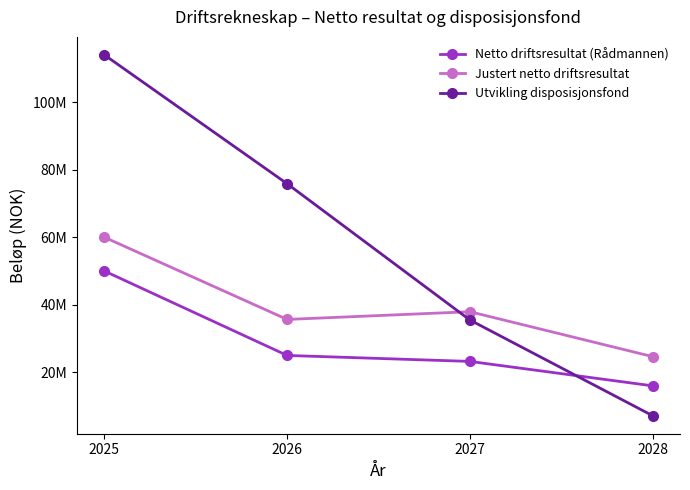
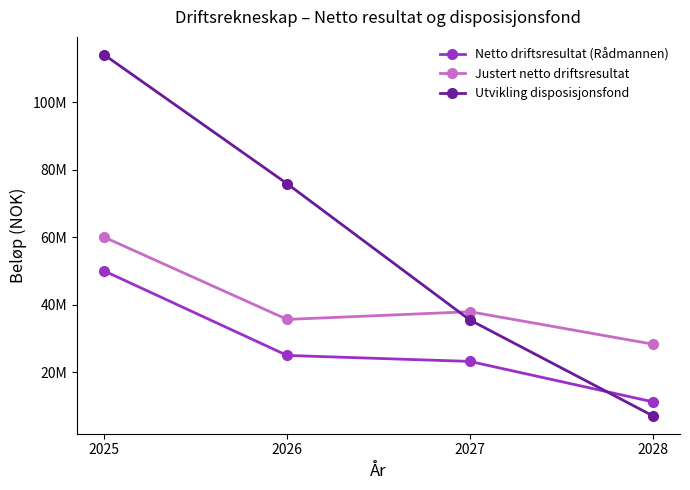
  {
    "Netto driftsresultat (Rådmannen)": {
      "2025": 50000000,
      "2026": 25000000,
      "2027": 23000000,
-     "2028": 16000000
+     "2028": 11000000
    },
    "Justert netto driftsresultat": {
      "2025": 60000000,
      "2026": 36000000,
      "2027": 38000000,
-     "2028": 25000000
+     "2028": 28000000
    },
    "Utvikling disposisjonsfond": {
      "2025": 114000000,
      "2026": 76000000,
      "2027": 36000000,
      "2028": 7000000
    }
  }
